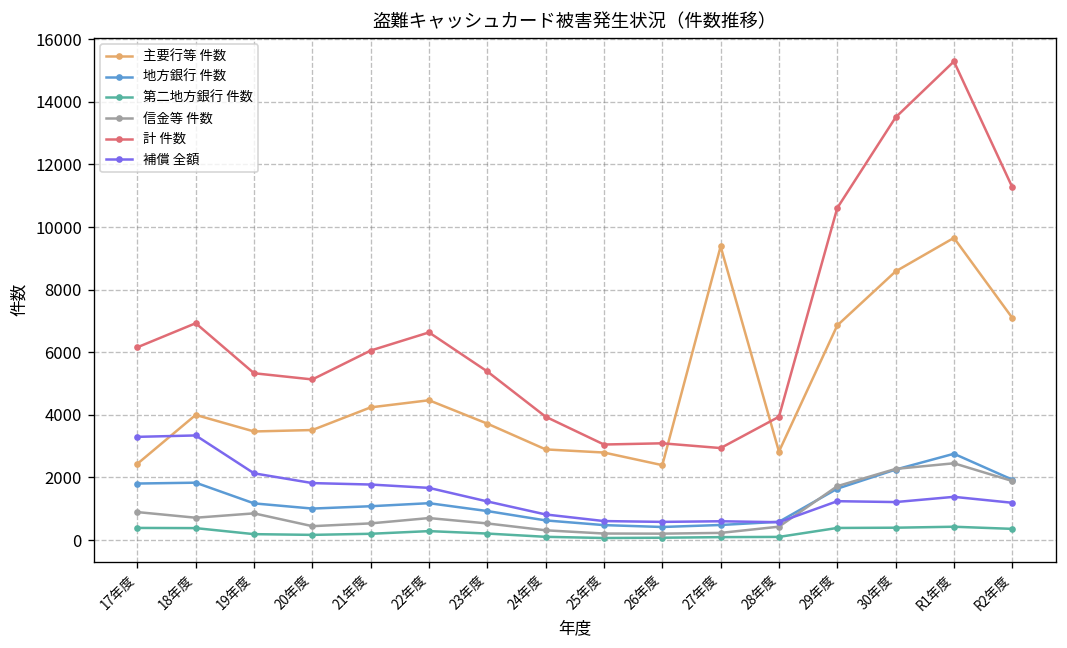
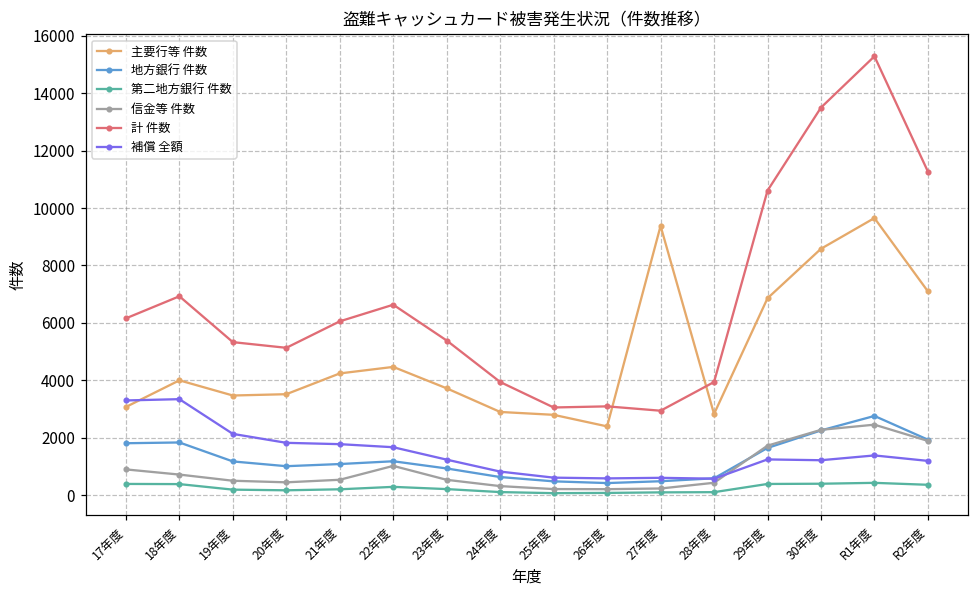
  {
    "主要行等 件数": {
-     "17年度": 2400,
+     "17年度": 3100,
      "18年度": 4000,
      "19年度": 3500,
      "20年度": 3500,
      "21年度": 4200,
      "22年度": 4500,
      "23年度": 3700,
      "24年度": 2900,
      "25年度": 2800,
      "26年度": 2400,
      "27年度": 9400,
      "28年度": 2800,
      "29年度": 6900,
      "30年度": 8600,
      "R1年度": 9700,
      "R2年度": 7100
    },
    "信金等 件数": {
      "17年度": 900,
      "18年度": 700,
-     "19年度": 900,
+     "19年度": 500,
      "20年度": 400,
      "21年度": 500,
-     "22年度": 700,
+     "22年度": 1000,
      "23年度": 500,
      "24年度": 300,
      "25年度": 200,
      "26年度": 200,
      "27年度": 200,
      "28年度": 400,
      "R1年度": 2500
    },
    "計 件数": {
      "17年度": 6200,
      "18年度": 6900,
      "19年度": 5300,
      "20年度": 5100,
      "21年度": 6100,
      "22年度": 6600,
      "23年度": 5400,
      "24年度": 3900,
      "25年度": 3100,
      "26年度": 3100,
      "27年度": 2900,
      "28年度": 3900,
      "29年度": 10600,
      "30年度": 13500,
      "R1年度": 15300,
      "R2年度": 11300
    },
    "補償 全額": {
      "17年度": 3300,
      "18年度": 3300,
      "19年度": 2100,
      "20年度": 1800,
      "21年度": 1800,
      "22年度": 1700,
      "23年度": 1200,
      "24年度": 800,
      "25年度": 600,
      "26年度": 600,
      "27年度": 600,
      "29年度": 1200,
      "30年度": 1200,
      "R1年度": 1400,
      "R2年度": 1200
    }
  }
